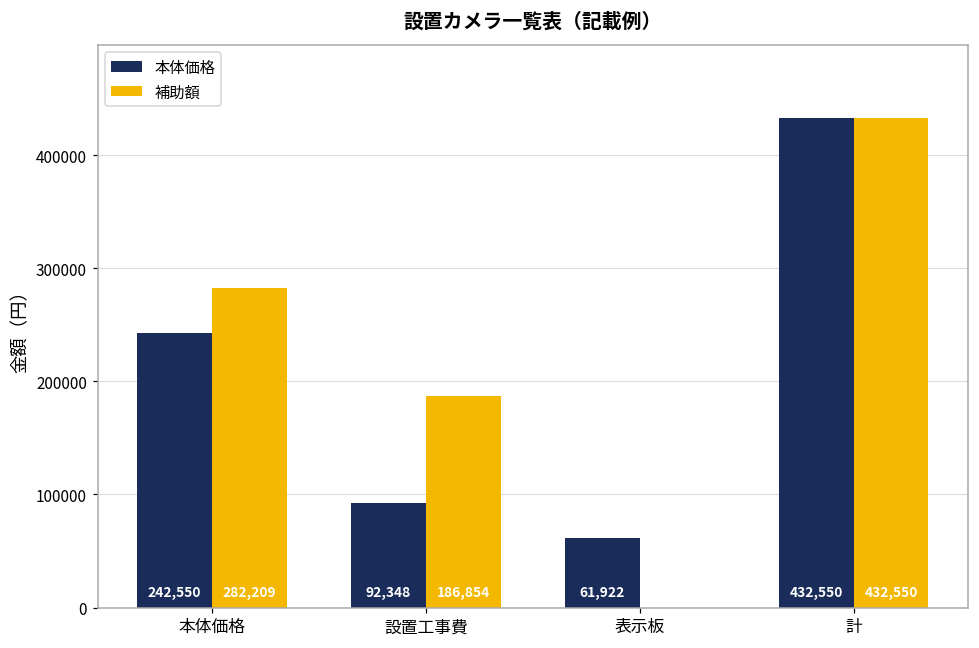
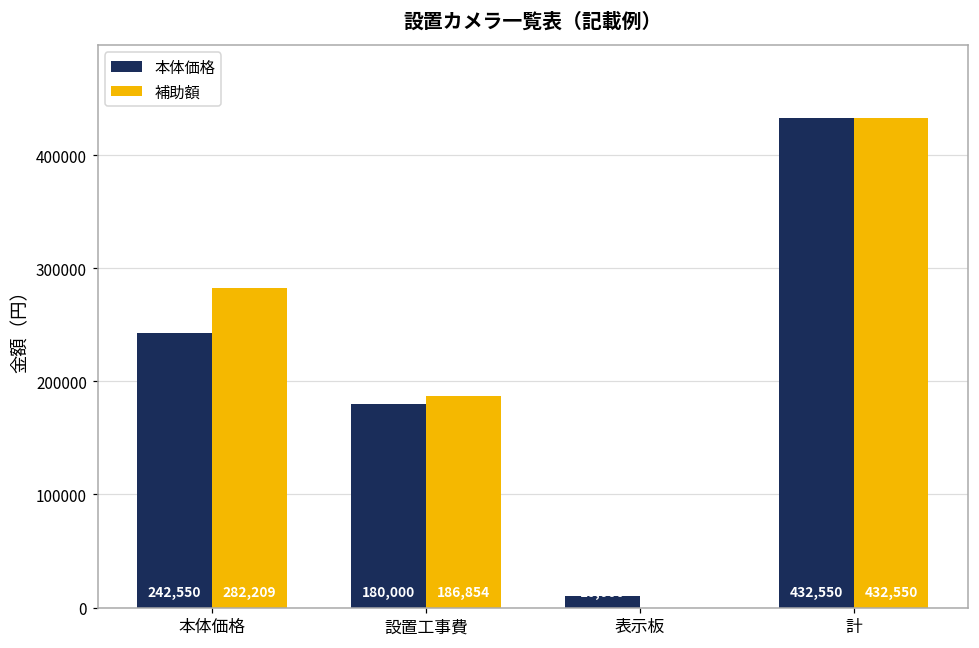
  {
    "本体価格": {
      "本体価格": "242,550",
-     "設置工事費": "92,348",
-     "表示板": "62000",
+     "設置工事費": "180,000",
+     "表示板": "10000",
      "計": "432,550"
    },
    "補助額": {
      "本体価格": "282,209",
      "設置工事費": "186,854",
      "計": "432,550"
    }
  }
